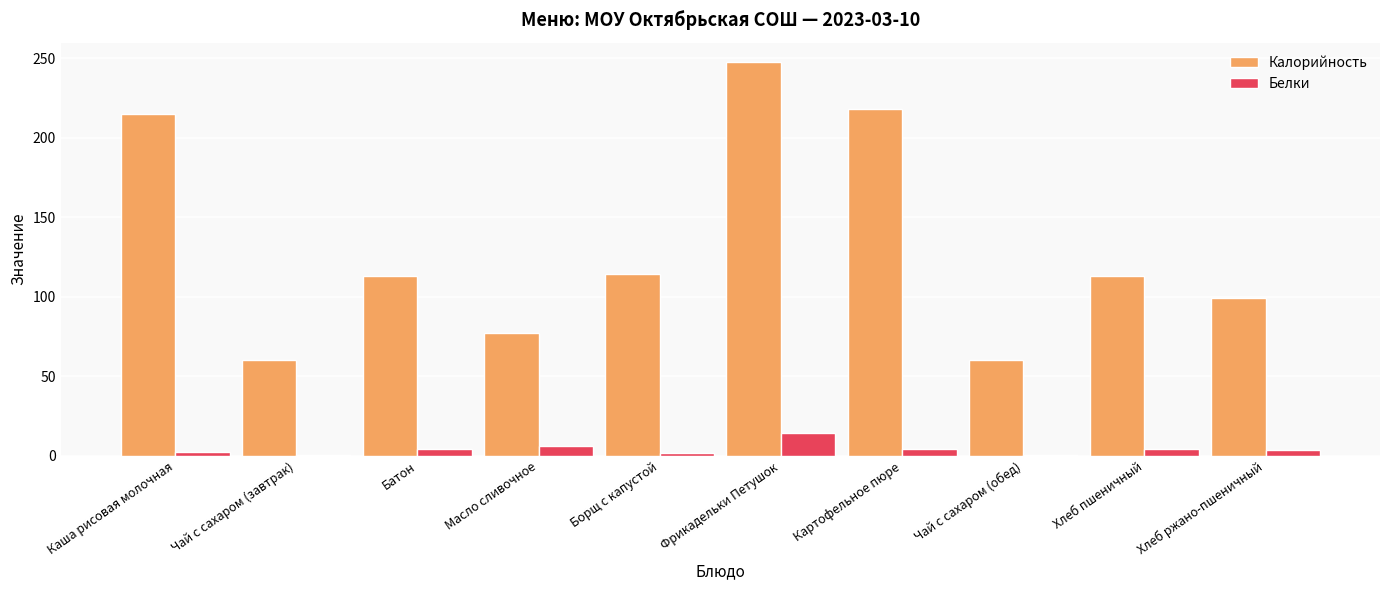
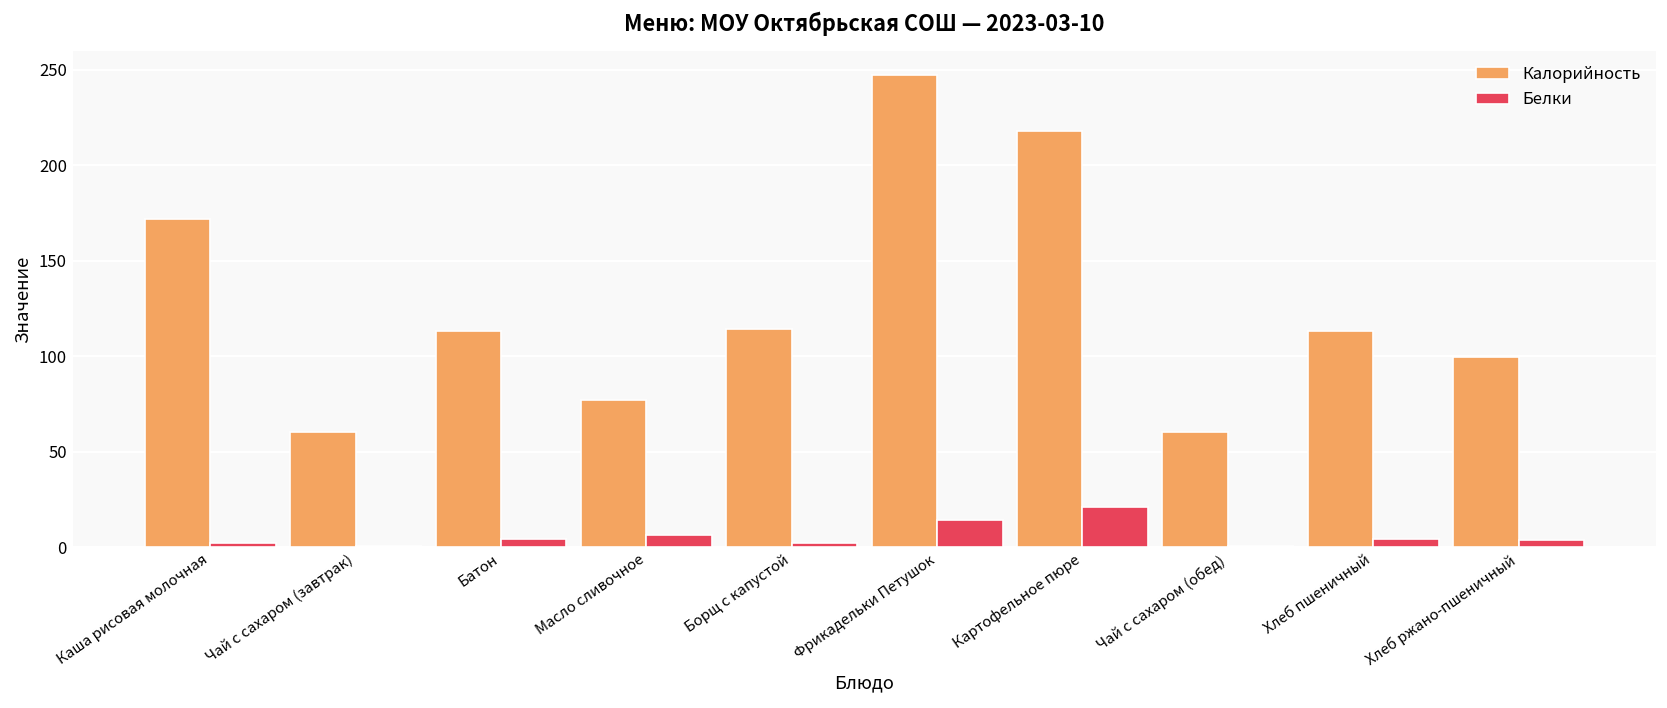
  {
    "Калорийность": {
-     "Каша рисовая молочная": 215,
+     "Каша рисовая молочная": 172,
      "Чай с сахаром (завтрак)": 60,
      "Батон": 113,
      "Масло сливочное": 77,
      "Борщ с капустой": 114,
      "Фрикадельки Петушок": 247,
      "Картофельное пюре": 218,
      "Чай с сахаром (обед)": 60,
      "Хлеб пшеничный": 113,
      "Хлеб ржано-пшеничный": 100
    },
    "Белки": {
      "Каша рисовая молочная": 2,
      "Батон": 4,
      "Масло сливочное": 6,
      "Борщ с капустой": 2,
      "Фрикадельки Петушок": 14,
-     "Картофельное пюре": 4,
+     "Картофельное пюре": 21,
      "Хлеб пшеничный": 4,
      "Хлеб ржано-пшеничный": 4
    }
  }
